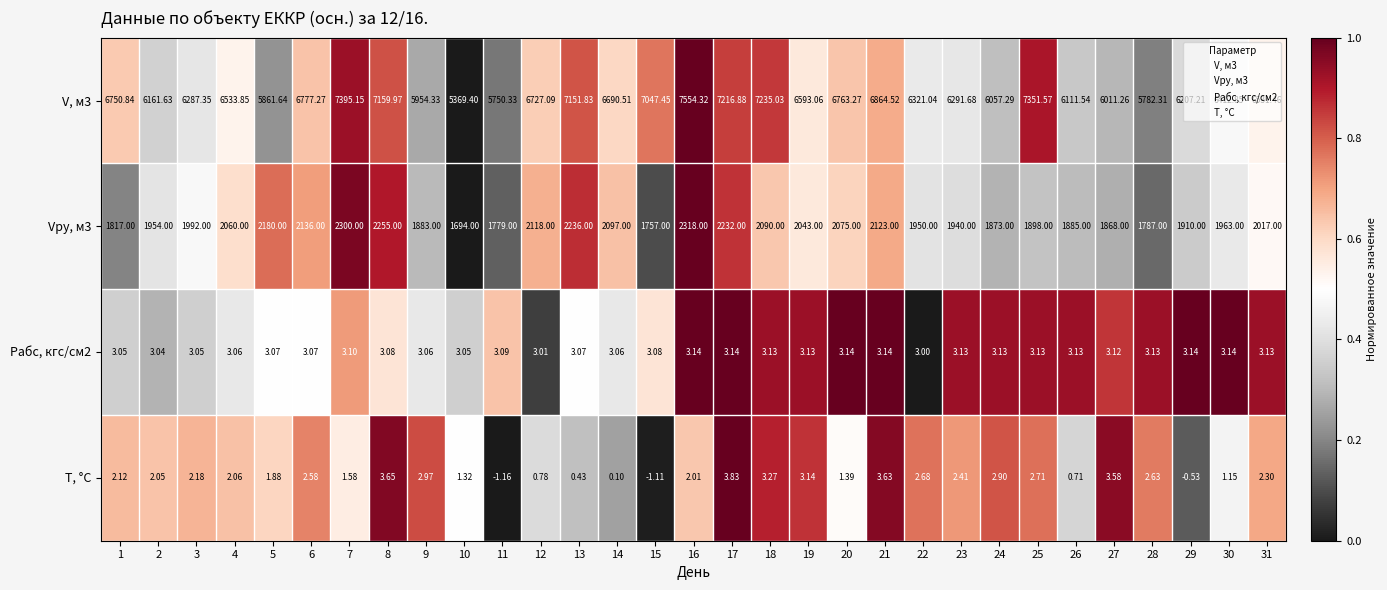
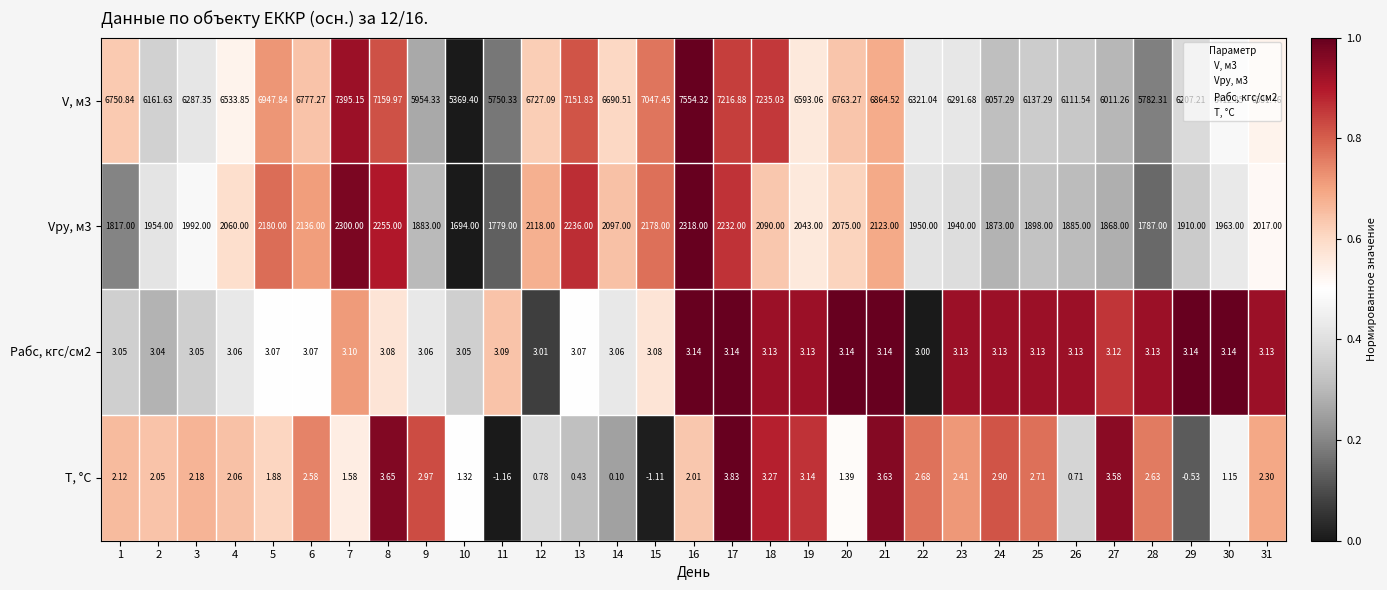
  {
    "V, м3": {
      "1": 6750.84,
      "2": 6161.63,
      "3": 6287.35,
      "4": 6533.85,
-     "5": 5861.64,
+     "5": 6947.84,
      "6": 6777.27,
      "7": 7395.15,
      "8": 7159.97,
      "9": 5954.33,
      "10": 5369.40,
      "11": 5750.33,
      "12": 6727.09,
      "13": 7151.83,
      "14": 6690.51,
      "15": 7047.45,
      "16": 7554.32,
      "17": 7216.88,
      "18": 7235.03,
      "19": 6593.06,
      "20": 6763.27,
      "21": 6864.52,
      "22": 6321.04,
      "23": 6291.68,
      "24": 6057.29,
-     "25": 7351.57,
+     "25": 6137.29,
      "26": 6111.54,
      "27": 6011.26,
      "28": 5782.31
    },
    "Vру, м3": {
      "1": 1817.00,
      "2": 1954.00,
      "3": 1992.00,
      "4": 2060.00,
      "5": 2180.00,
      "6": 2136.00,
      "7": 2300.00,
      "8": 2255.00,
      "9": 1883.00,
      "10": 1694.00,
      "11": 1779.00,
      "12": 2118.00,
      "13": 2236.00,
      "14": 2097.00,
-     "15": 1757.00,
+     "15": 2178.00,
      "16": 2318.00,
      "17": 2232.00,
      "18": 2090.00,
      "19": 2043.00,
      "20": 2075.00,
      "21": 2123.00,
      "22": 1950.00,
      "23": 1940.00,
      "24": 1873.00,
      "25": 1898.00,
      "26": 1885.00,
      "27": 1868.00,
      "28": 1787.00,
      "29": 1910.00,
      "30": 1963.00,
      "31": 2017.00
    },
    "Pабс, кгс/см2": {
      "1": 3.05,
      "2": 3.04,
      "3": 3.05,
      "4": 3.06,
      "5": 3.07,
      "6": 3.07,
      "7": 3.10,
      "8": 3.08,
      "9": 3.06,
      "10": 3.05,
      "11": 3.09,
      "12": 3.01,
      "13": 3.07,
      "14": 3.06,
      "15": 3.08,
      "16": 3.14,
      "17": 3.14,
      "18": 3.13,
      "19": 3.13,
      "20": 3.14,
      "21": 3.14,
      "22": 3.00,
      "23": 3.13,
      "24": 3.13,
      "25": 3.13,
      "26": 3.13,
      "27": 3.12,
      "28": 3.13,
      "29": 3.14,
      "30": 3.14,
      "31": 3.13
    },
    "T, °C": {
      "1": 2.12,
      "2": 2.05,
      "3": 2.18,
      "4": 2.06,
      "5": 1.88,
      "6": 2.58,
      "7": 1.58,
      "8": 3.65,
      "9": 2.97,
      "10": 1.32,
      "11": -1.16,
      "12": 0.78,
      "13": 0.43,
      "14": 0.10,
      "15": -1.11,
      "16": 2.01,
      "17": 3.83,
      "18": 3.27,
      "19": 3.14,
      "20": 1.39,
      "21": 3.63,
      "22": 2.68,
      "23": 2.41,
      "24": 2.90,
      "25": 2.71,
      "26": 0.71,
      "27": 3.58,
      "28": 2.63,
      "29": -0.53,
      "30": 1.15,
      "31": 2.30
    }
  }
